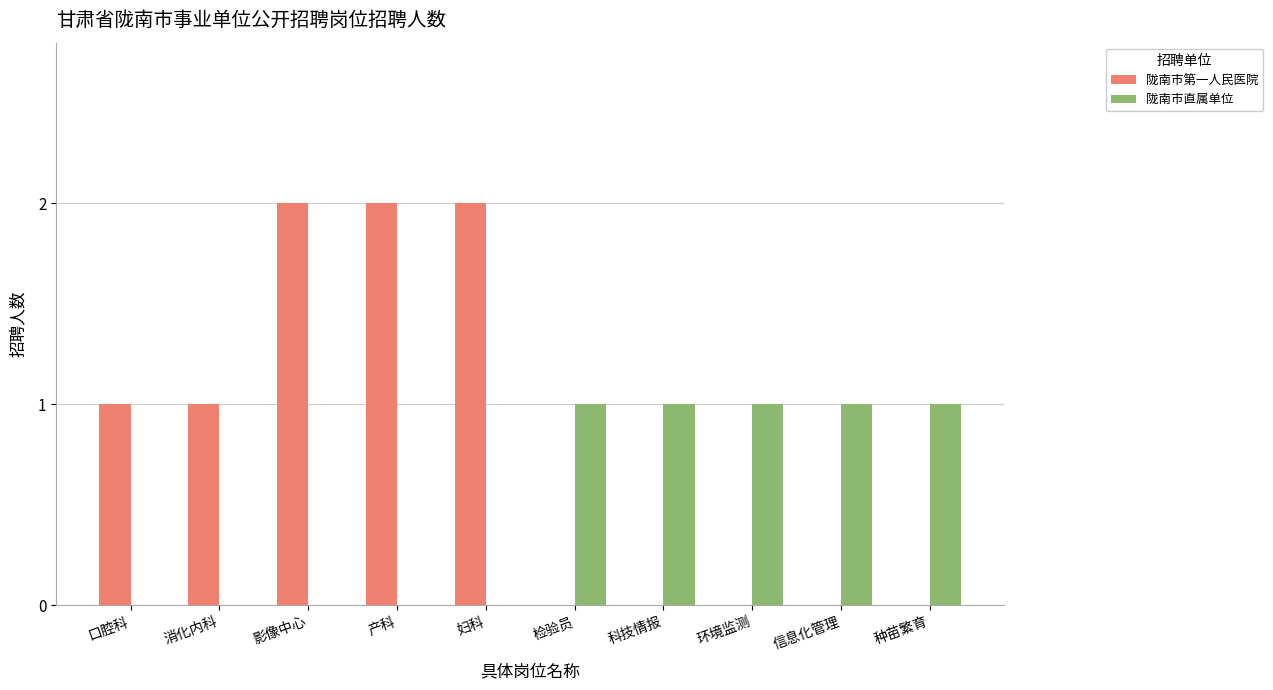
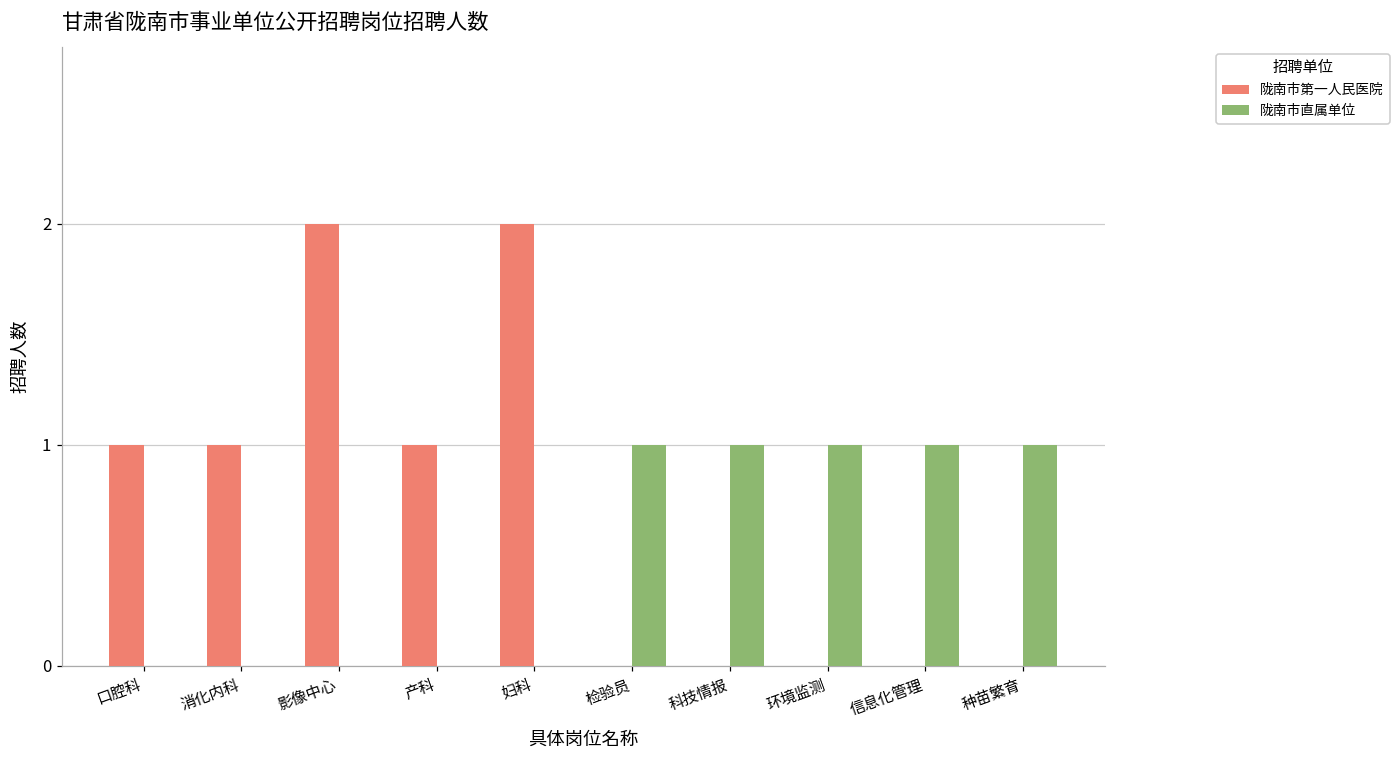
  {
    "陇南市第一人民医院": {
      "口腔科": 1,
      "消化内科": 1,
      "影像中心": 2,
-     "产科": 2,
+     "产科": 1,
      "妇科": 2,
      "检验员": 0,
      "科技情报": 0,
      "环境监测": 0,
      "信息化管理": 0,
      "种苗繁育": 0
    },
    "陇南市直属单位": {
      "口腔科": 0,
      "消化内科": 0,
      "影像中心": 0,
      "产科": 0,
      "妇科": 0,
      "检验员": 1,
      "科技情报": 1,
      "环境监测": 1,
      "信息化管理": 1,
      "种苗繁育": 1
    }
  }
